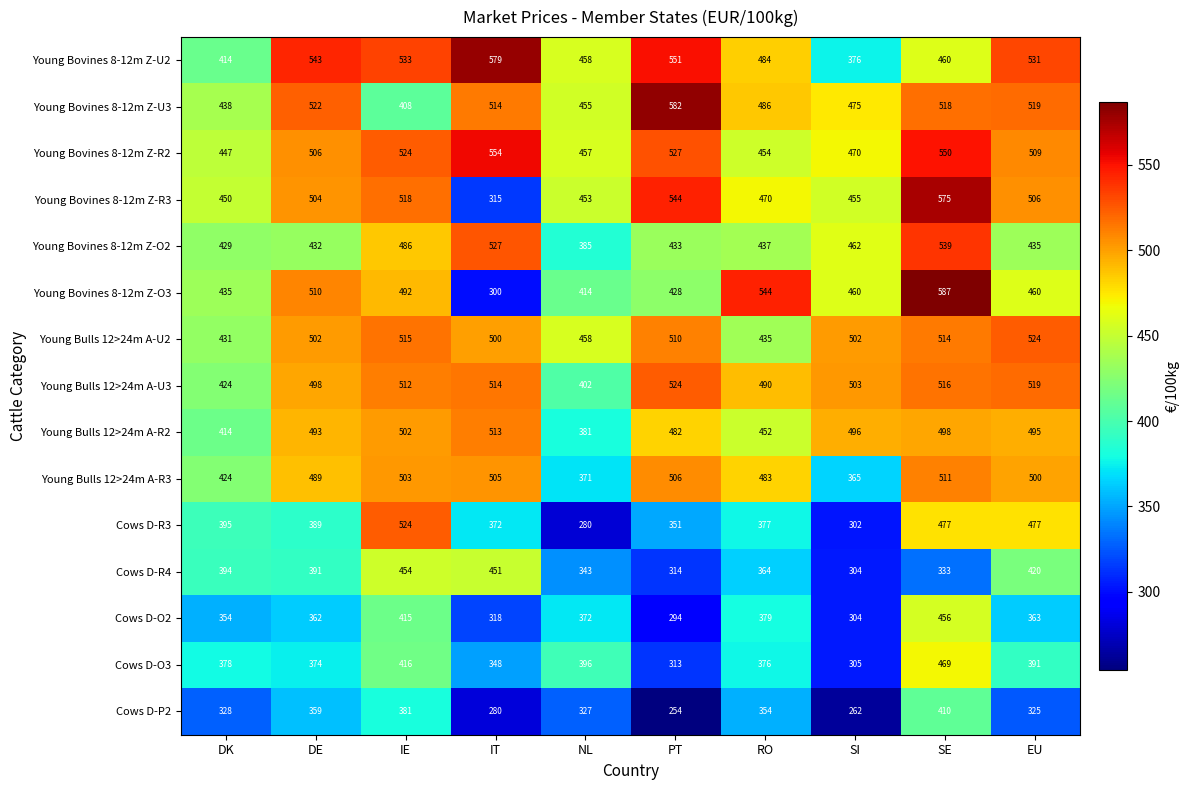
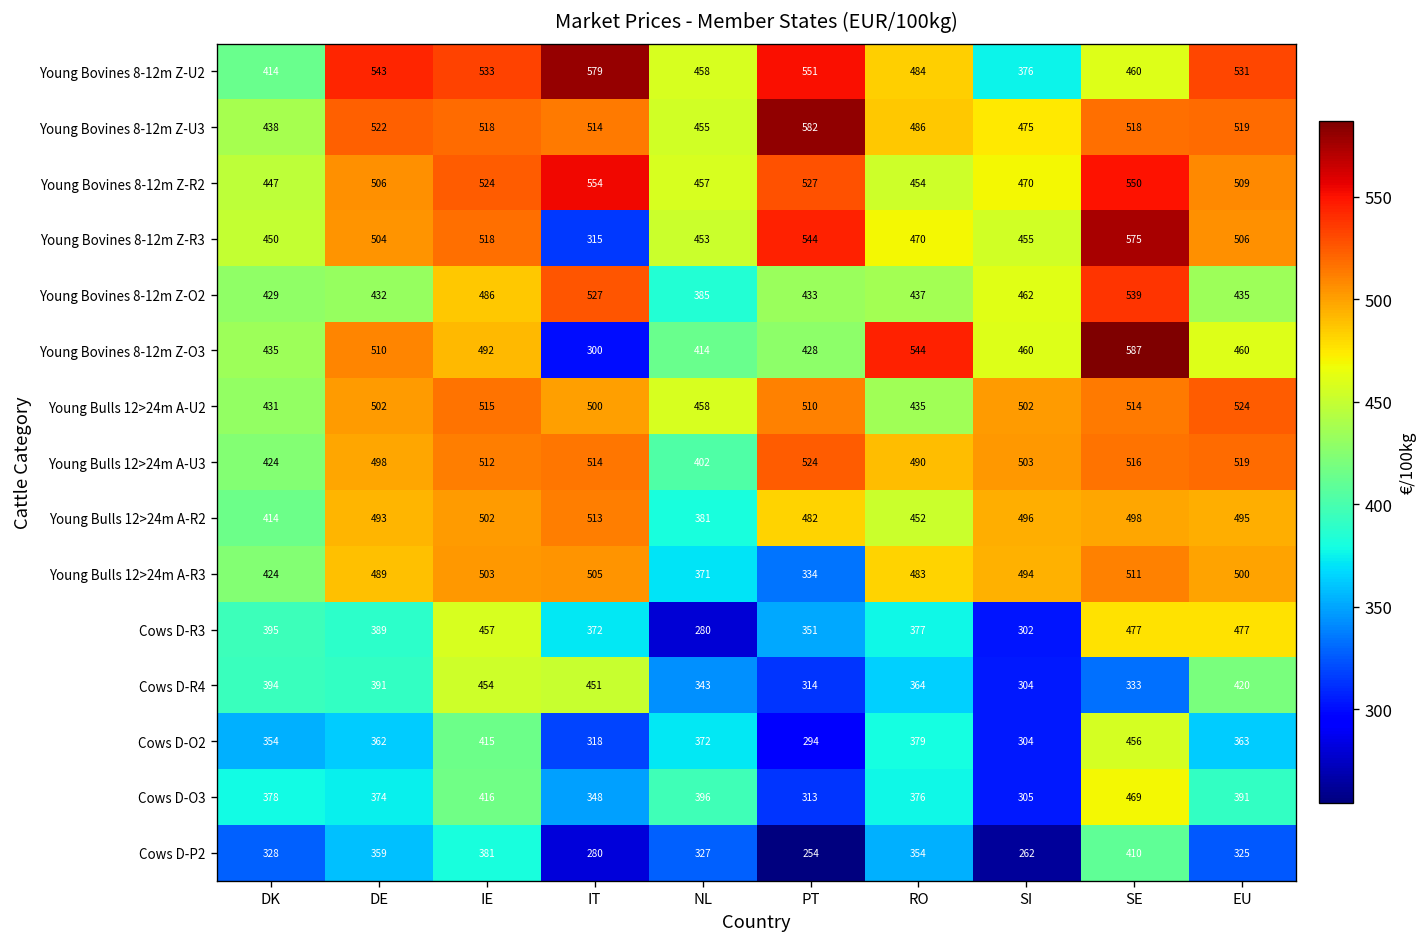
  {
    "Young Bovines 8-12m Z-U2": {
      "DK": 414,
      "DE": 543,
      "IE": 533,
      "IT": 579,
      "NL": 458,
      "PT": 551,
      "RO": 484,
      "SI": 376,
      "SE": 460,
      "EU": 531
    },
    "Young Bovines 8-12m Z-U3": {
      "DK": 438,
      "DE": 522,
-     "IE": 408,
+     "IE": 518,
      "IT": 514,
      "NL": 455,
      "PT": 582,
      "RO": 486,
      "SI": 475,
      "SE": 518,
      "EU": 519
    },
    "Young Bovines 8-12m Z-R2": {
      "DK": 447,
      "DE": 506,
      "IE": 524,
      "IT": 554,
      "NL": 457,
      "PT": 527,
      "RO": 454,
      "SI": 470,
      "SE": 550,
      "EU": 509
    },
    "Young Bovines 8-12m Z-R3": {
      "DK": 450,
      "DE": 504,
      "IE": 518,
      "IT": 315,
      "NL": 453,
      "PT": 544,
      "RO": 470,
      "SI": 455,
      "SE": 575,
      "EU": 506
    },
    "Young Bovines 8-12m Z-O2": {
      "DK": 429,
      "DE": 432,
      "IE": 486,
      "IT": 527,
      "NL": 385,
      "PT": 433,
      "RO": 437,
      "SI": 462,
      "SE": 539,
      "EU": 435
    },
    "Young Bovines 8-12m Z-O3": {
      "DK": 435,
      "DE": 510,
      "IE": 492,
      "IT": 300,
      "NL": 414,
      "PT": 428,
      "RO": 544,
      "SI": 460,
      "SE": 587,
      "EU": 460
    },
    "Young Bulls 12>24m A-U2": {
      "DK": 431,
      "DE": 502,
      "IE": 515,
      "IT": 500,
      "NL": 458,
      "PT": 510,
      "RO": 435,
      "SI": 502,
      "SE": 514,
      "EU": 524
    },
    "Young Bulls 12>24m A-U3": {
      "DK": 424,
      "DE": 498,
      "IE": 512,
      "IT": 514,
      "NL": 402,
      "PT": 524,
      "RO": 490,
      "SI": 503,
      "SE": 516,
      "EU": 519
    },
    "Young Bulls 12>24m A-R2": {
      "DK": 414,
      "DE": 493,
      "IE": 502,
      "IT": 513,
      "NL": 381,
      "PT": 482,
      "RO": 452,
      "SI": 496,
      "SE": 498,
      "EU": 495
    },
    "Young Bulls 12>24m A-R3": {
      "DK": 424,
      "DE": 489,
      "IE": 503,
      "IT": 505,
      "NL": 371,
-     "PT": 506,
+     "PT": 334,
      "RO": 483,
-     "SI": 365,
+     "SI": 494,
      "SE": 511,
      "EU": 500
    },
    "Cows D-R3": {
      "DK": 395,
      "DE": 389,
-     "IE": 524,
+     "IE": 457,
      "IT": 372,
      "NL": 280,
      "PT": 351,
      "RO": 377,
      "SI": 302,
      "SE": 477,
      "EU": 477
    },
    "Cows D-R4": {
      "DK": 394,
      "DE": 391,
      "IE": 454,
      "IT": 451,
      "NL": 343,
      "PT": 314,
      "RO": 364,
      "SI": 304,
      "SE": 333,
      "EU": 420
    },
    "Cows D-O2": {
      "DK": 354,
      "DE": 362,
      "IE": 415,
      "IT": 318,
      "NL": 372,
      "PT": 294,
      "RO": 379,
      "SI": 304,
      "SE": 456,
      "EU": 363
    },
    "Cows D-O3": {
      "DK": 378,
      "DE": 374,
      "IE": 416,
      "IT": 348,
      "NL": 396,
      "PT": 313,
      "RO": 376,
      "SI": 305,
      "SE": 469,
      "EU": 391
    },
    "Cows D-P2": {
      "DK": 328,
      "DE": 359,
      "IE": 381,
      "IT": 280,
      "NL": 327,
      "PT": 254,
      "RO": 354,
      "SI": 262,
      "SE": 410,
      "EU": 325
    }
  }
